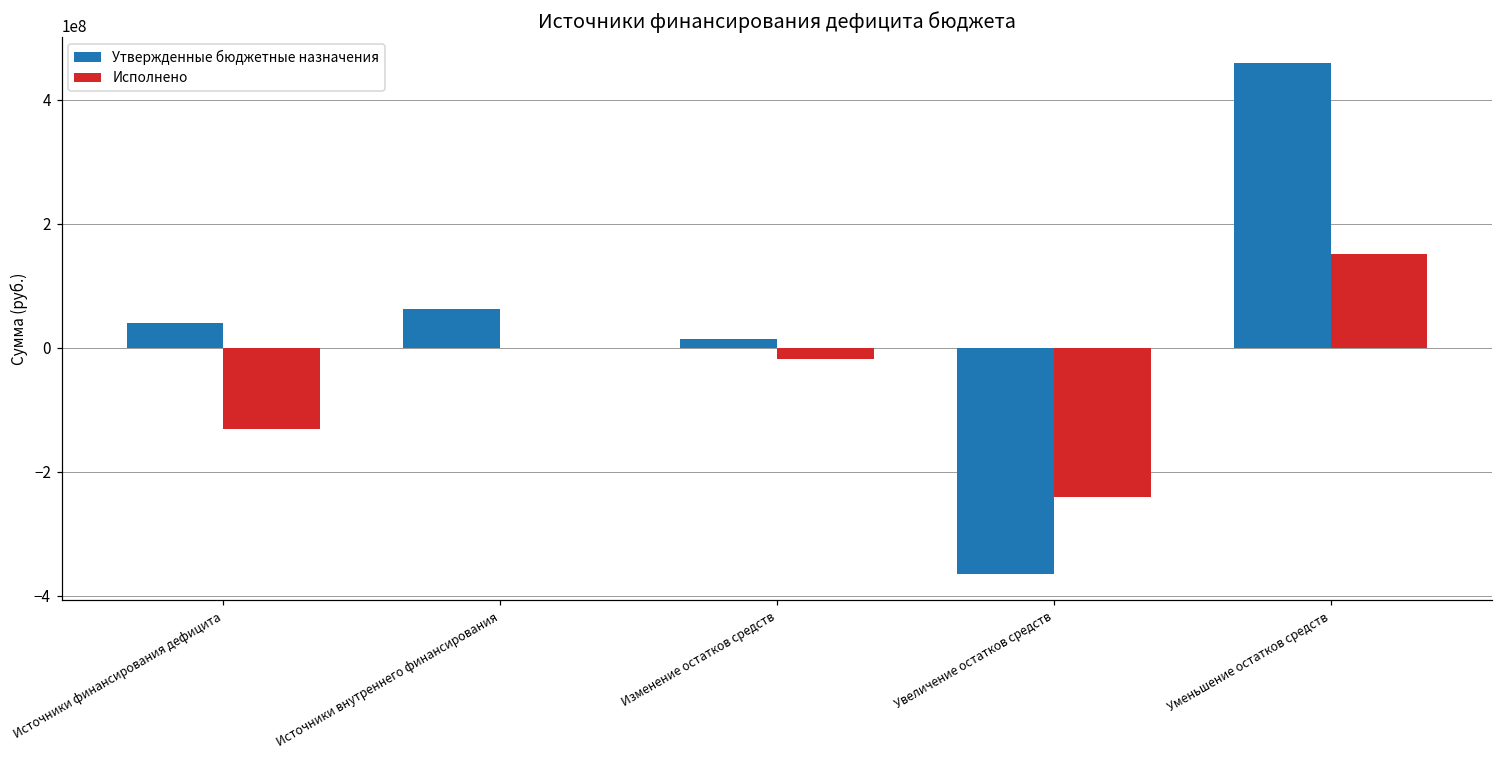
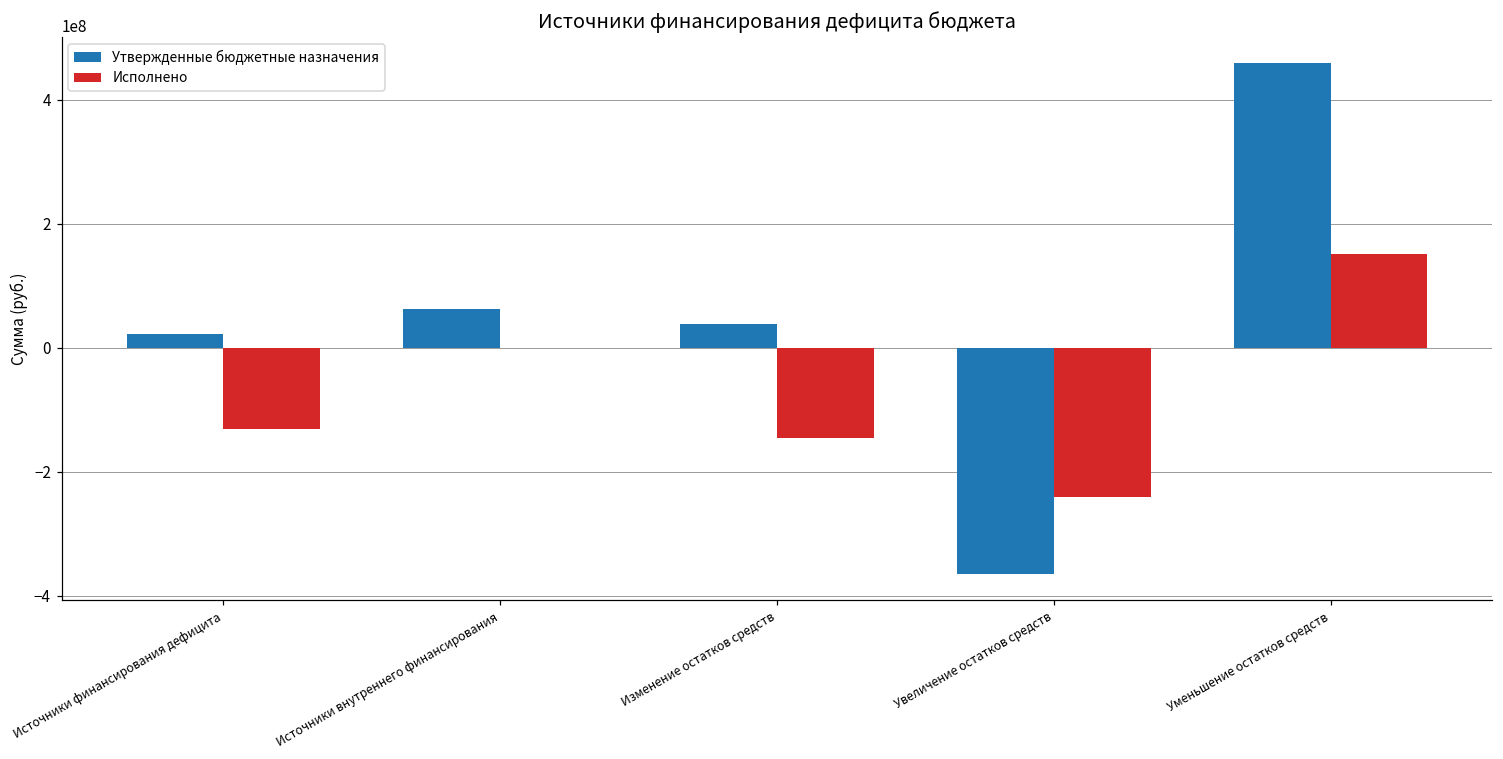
  {
    "Утвержденные бюджетные назначения": {
-     "Источники финансирования дефицита": 40000000,
+     "Источники финансирования дефицита": 20000000,
      "Источники внутреннего финансирования": 60000000,
-     "Изменение остатков средств": 10000000,
+     "Изменение остатков средств": 40000000,
      "Увеличение остатков средств": -370000000,
      "Уменьшение остатков средств": 460000000
    },
    "Исполнено": {
      "Источники финансирования дефицита": -130000000,
      "Источники внутреннего финансирования": 0,
-     "Изменение остатков средств": -20000000,
+     "Изменение остатков средств": -150000000,
      "Увеличение остатков средств": -240000000,
      "Уменьшение остатков средств": 150000000
    }
  }
